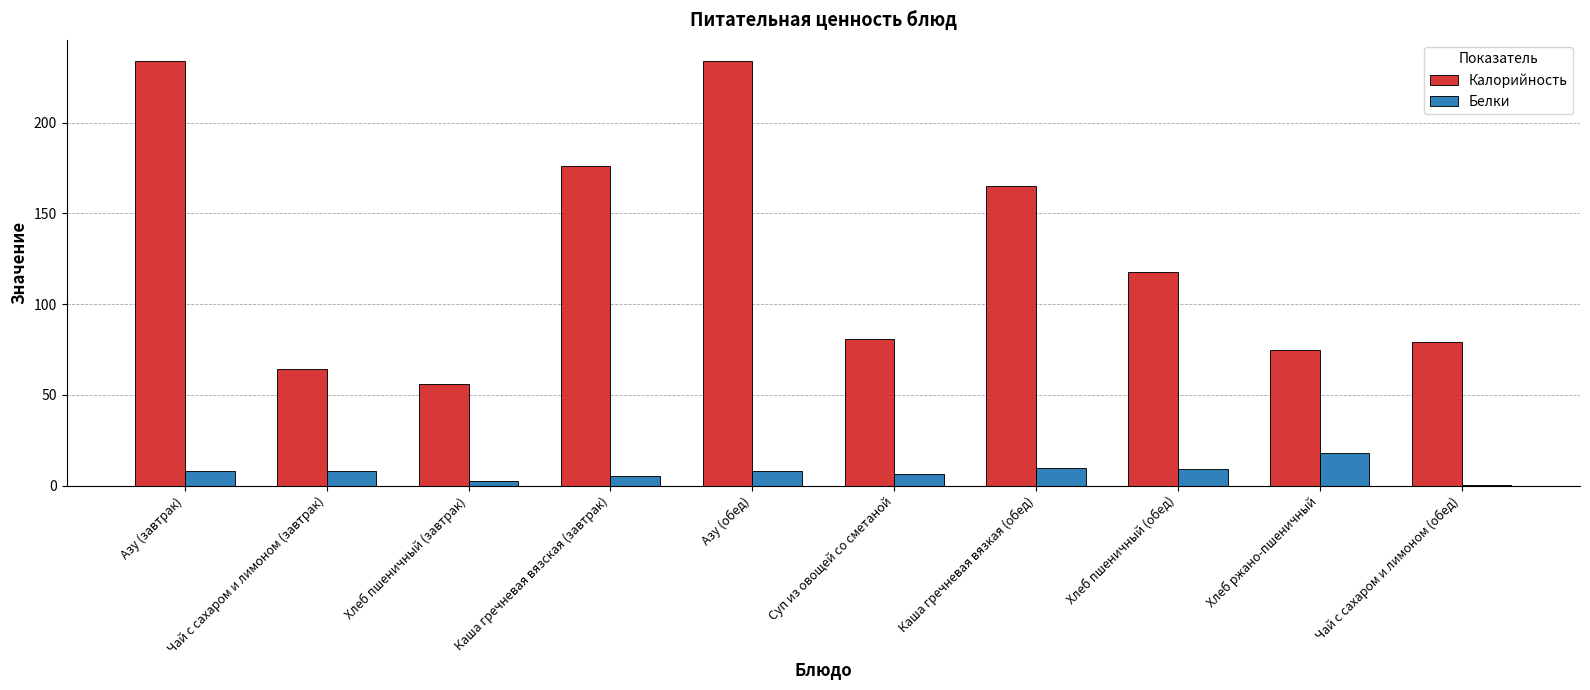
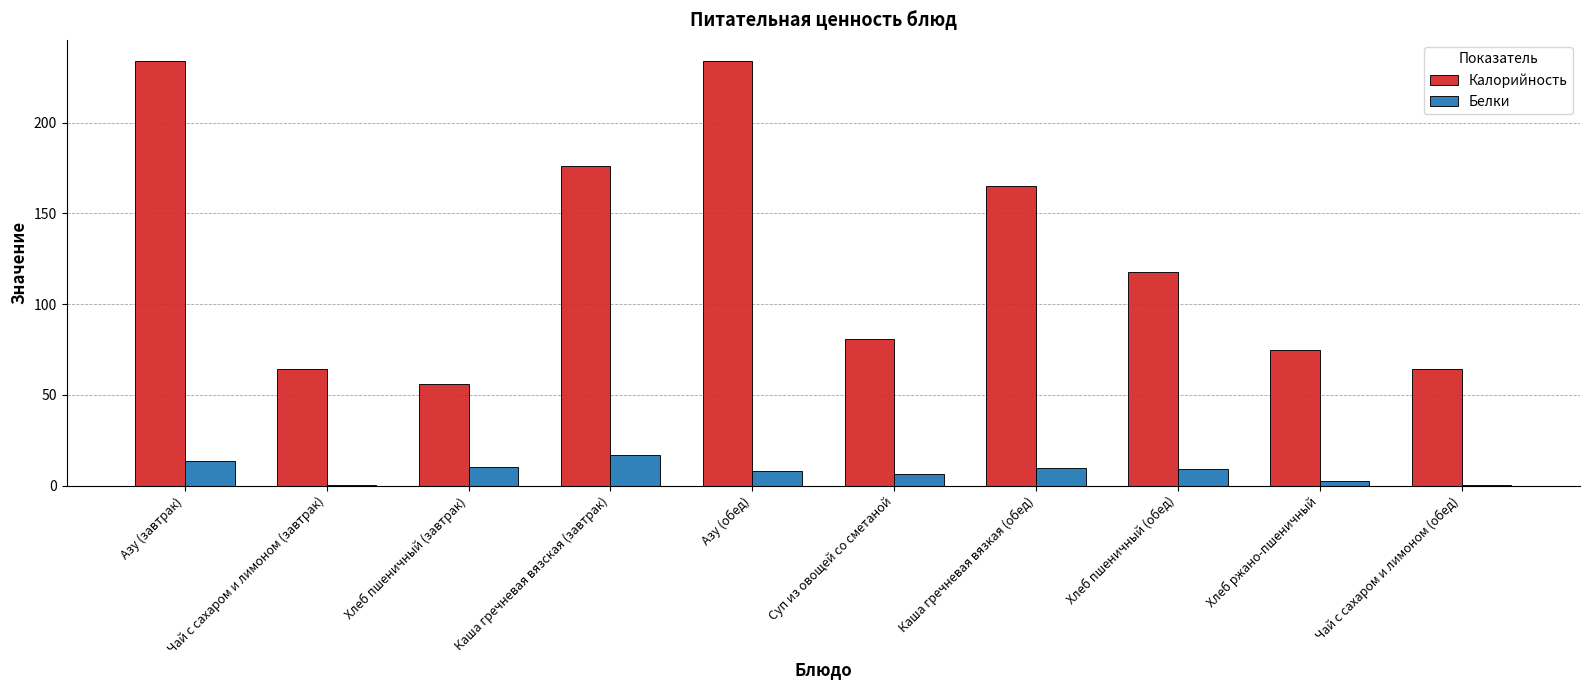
  {
    "Калорийность": {
      "Азу (завтрак)": 234,
      "Чай с сахаром и лимоном (завтрак)": 64,
      "Хлеб пшеничный (завтрак)": 56,
      "Каша гречневая вязская (завтрак)": 176,
      "Азу (обед)": 234,
      "Суп из овощей со сметаной": 81,
      "Каша гречневая вязкая (обед)": 165,
      "Хлеб пшеничный (обед)": 118,
      "Хлеб ржано-пшеничный": 75,
-     "Чай с сахаром и лимоном (обед)": 79
+     "Чай с сахаром и лимоном (обед)": 64
    },
    "Белки": {
-     "Азу (завтрак)": 8,
-     "Чай с сахаром и лимоном (завтрак)": 8,
-     "Хлеб пшеничный (завтрак)": 2,
-     "Каша гречневая вязская (завтрак)": 6,
+     "Азу (завтрак)": 13,
+     "Чай с сахаром и лимоном (завтрак)": 0,
+     "Хлеб пшеничный (завтрак)": 10,
+     "Каша гречневая вязская (завтрак)": 17,
      "Азу (обед)": 8,
      "Суп из овощей со сметаной": 6,
      "Каша гречневая вязкая (обед)": 9,
      "Хлеб пшеничный (обед)": 9,
-     "Хлеб ржано-пшеничный": 18
+     "Хлеб ржано-пшеничный": 2
    }
  }
